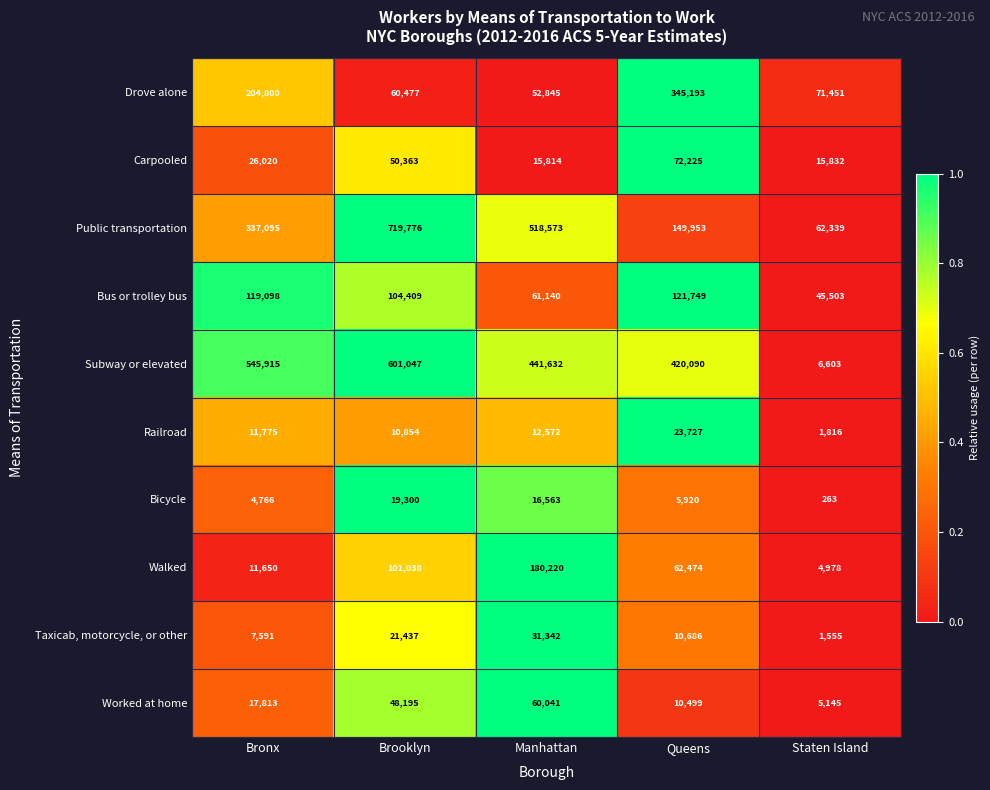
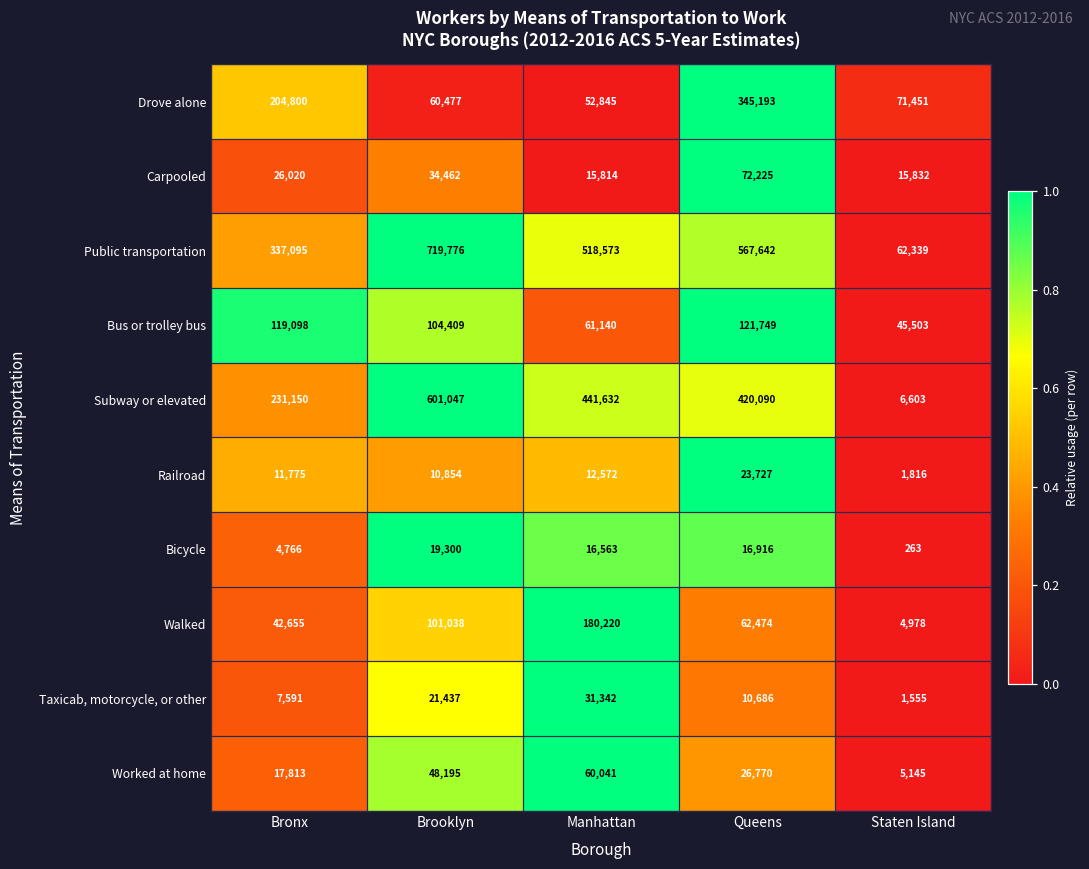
  {
    "Drove alone": {
      "Bronx": "204,800",
      "Brooklyn": "60,477",
      "Manhattan": "52,845",
      "Queens": "345,193",
      "Staten Island": "71,451"
    },
    "Carpooled": {
      "Bronx": "26,020",
-     "Brooklyn": "50,363",
+     "Brooklyn": "34,462",
      "Manhattan": "15,814",
      "Queens": "72,225",
      "Staten Island": "15,832"
    },
    "Public transportation": {
      "Bronx": "337,095",
      "Brooklyn": "719,776",
      "Manhattan": "518,573",
-     "Queens": "149,953",
+     "Queens": "567,642",
      "Staten Island": "62,339"
    },
    "Bus or trolley bus": {
      "Bronx": "119,098",
      "Brooklyn": "104,409",
      "Manhattan": "61,140",
      "Queens": "121,749",
      "Staten Island": "45,503"
    },
    "Subway or elevated": {
-     "Bronx": "545,915",
+     "Bronx": "231,150",
      "Brooklyn": "601,047",
      "Manhattan": "441,632",
      "Queens": "420,090",
      "Staten Island": "6,603"
    },
    "Railroad": {
      "Bronx": "11,775",
      "Brooklyn": "10,854",
      "Manhattan": "12,572",
      "Queens": "23,727",
      "Staten Island": "1,816"
    },
    "Bicycle": {
      "Bronx": "4,766",
      "Brooklyn": "19,300",
      "Manhattan": "16,563",
-     "Queens": "5,920",
+     "Queens": "16,916",
      "Staten Island": "263"
    },
    "Walked": {
-     "Bronx": "11,650",
+     "Bronx": "42,655",
      "Brooklyn": "101,038",
      "Manhattan": "180,220",
      "Queens": "62,474",
      "Staten Island": "4,978"
    },
    "Taxicab, motorcycle, or other": {
      "Bronx": "7,591",
      "Brooklyn": "21,437",
      "Manhattan": "31,342",
      "Queens": "10,686",
      "Staten Island": "1,555"
    },
    "Worked at home": {
      "Bronx": "17,813",
      "Brooklyn": "48,195",
      "Manhattan": "60,041",
-     "Queens": "10,499",
+     "Queens": "26,770",
      "Staten Island": "5,145"
    }
  }
